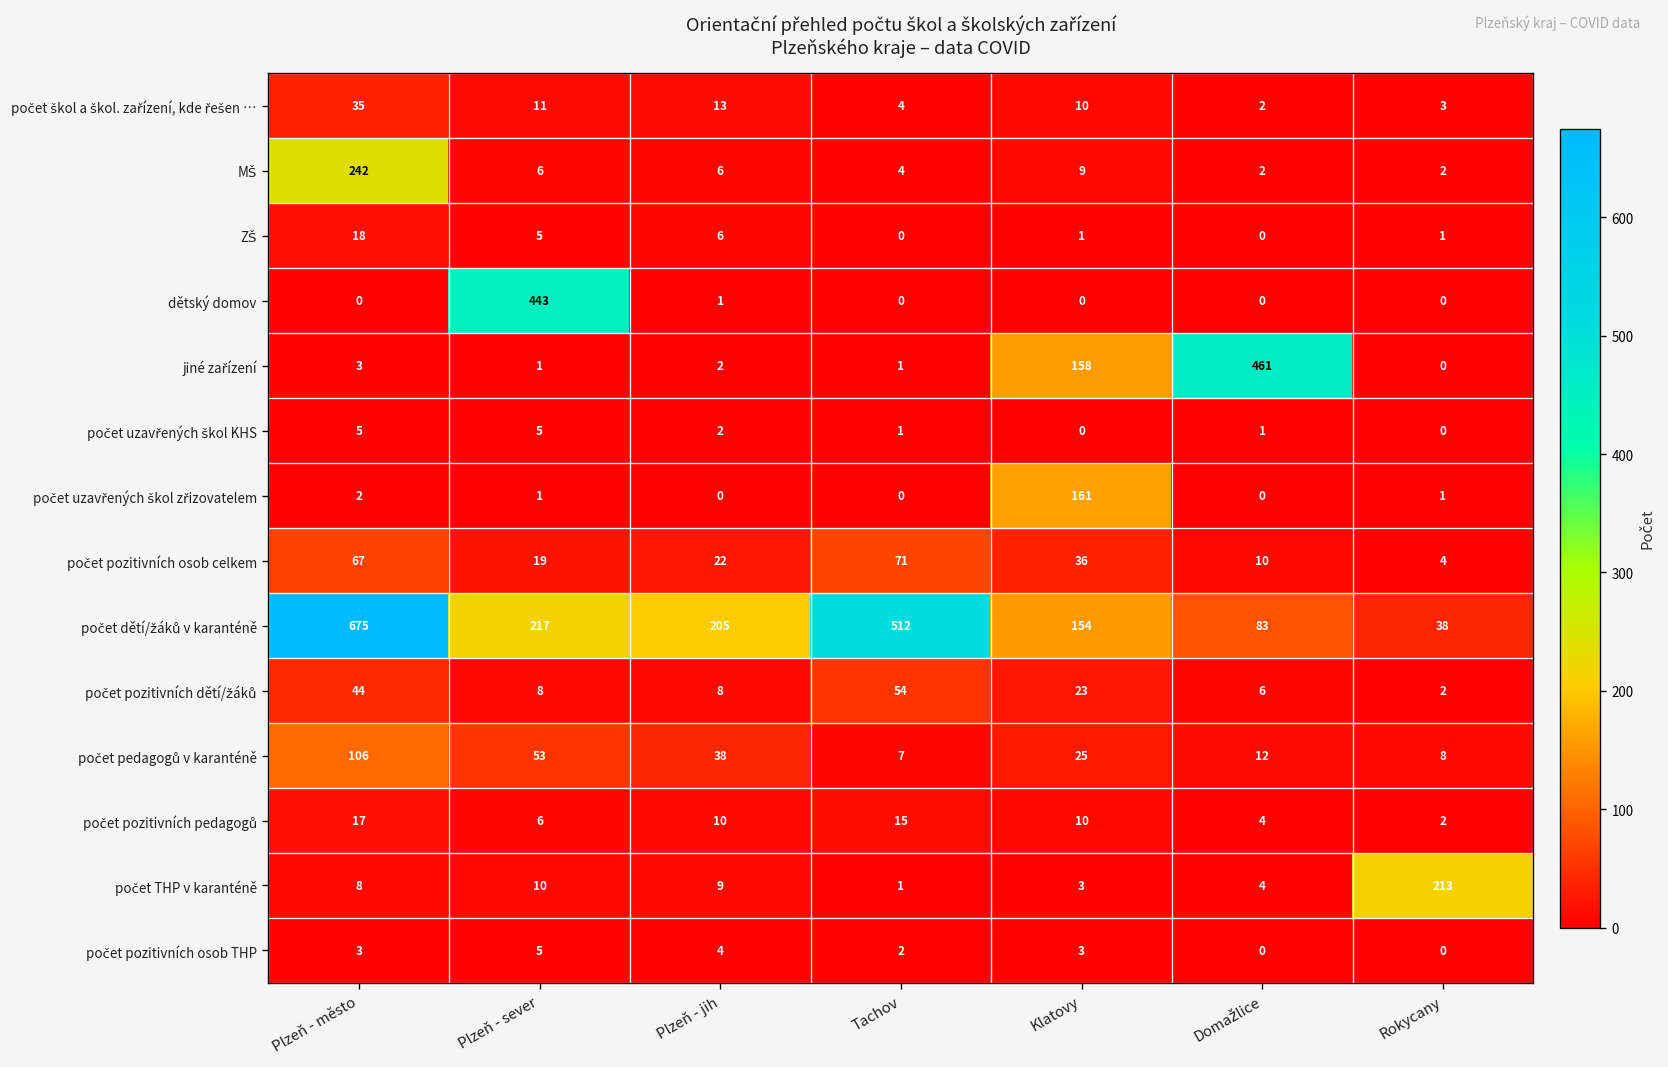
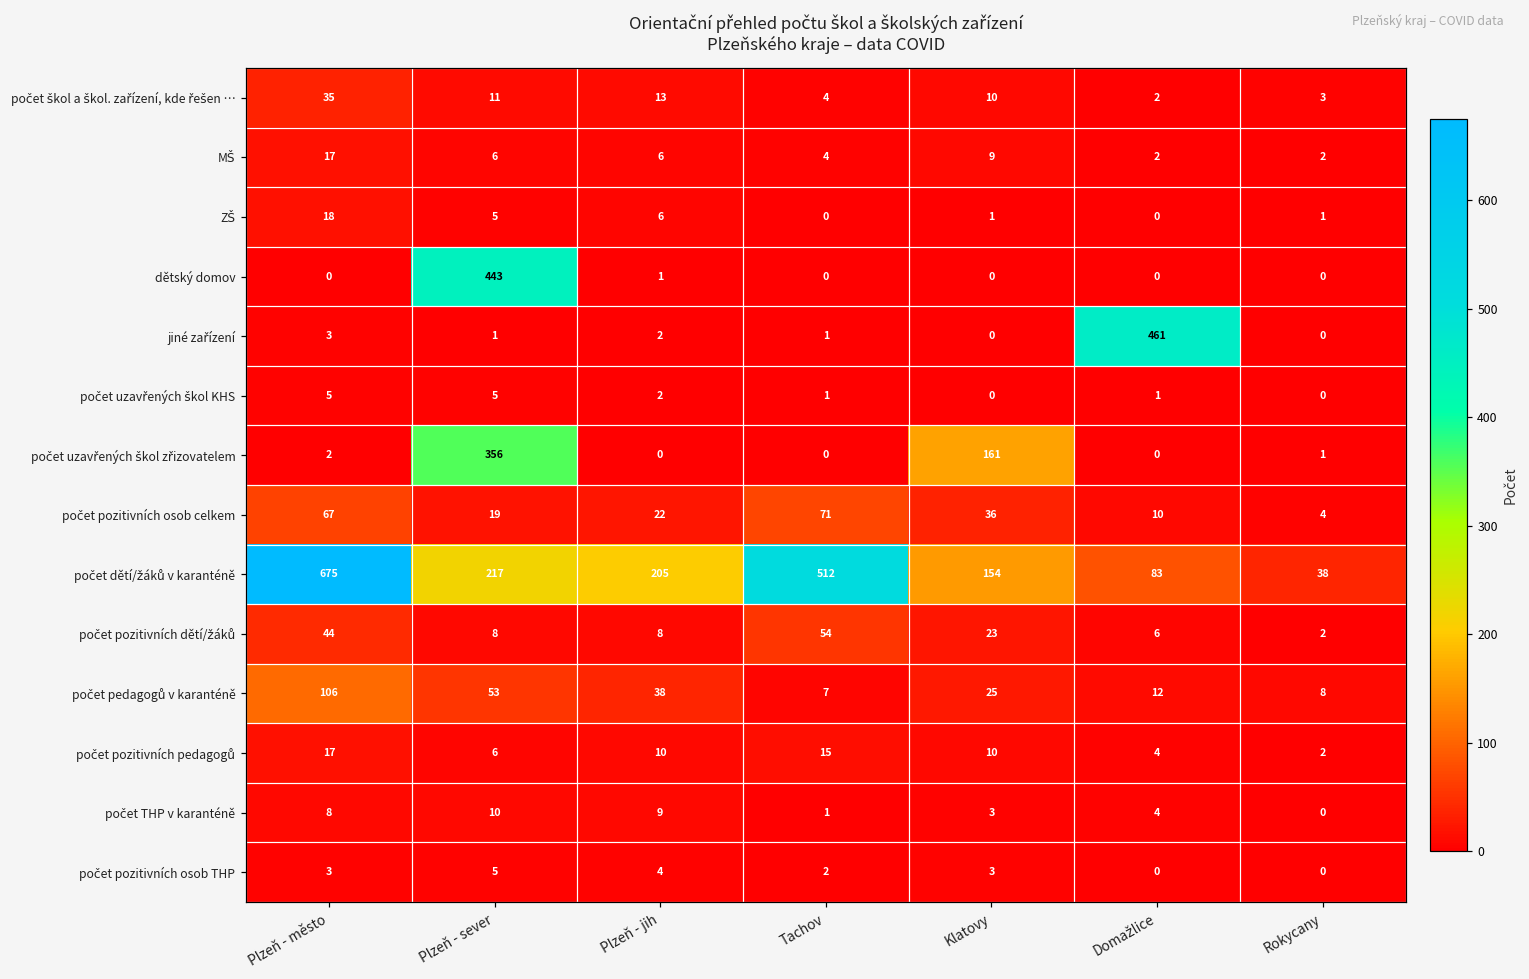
  {
    "počet škol a škol. zařízení, kde řešen …": {
      "Plzeň - město": 35,
      "Plzeň - sever": 11,
      "Plzeň - jih": 13,
      "Tachov": 4,
      "Klatovy": 10,
      "Domažlice": 2,
      "Rokycany": 3
    },
    "MŠ": {
-     "Plzeň - město": 242,
+     "Plzeň - město": 17,
      "Plzeň - sever": 6,
      "Plzeň - jih": 6,
      "Tachov": 4,
      "Klatovy": 9,
      "Domažlice": 2,
      "Rokycany": 2
    },
    "ZŠ": {
      "Plzeň - město": 18,
      "Plzeň - sever": 5,
      "Plzeň - jih": 6,
      "Tachov": 0,
      "Klatovy": 1,
      "Domažlice": 0,
      "Rokycany": 1
    },
    "dětský domov": {
      "Plzeň - město": 0,
      "Plzeň - sever": 443,
      "Plzeň - jih": 1,
      "Tachov": 0,
      "Klatovy": 0,
      "Domažlice": 0,
      "Rokycany": 0
    },
    "jiné zařízení": {
      "Plzeň - město": 3,
      "Plzeň - sever": 1,
      "Plzeň - jih": 2,
      "Tachov": 1,
-     "Klatovy": 158,
+     "Klatovy": 0,
      "Domažlice": 461,
      "Rokycany": 0
    },
    "počet uzavřených škol KHS": {
      "Plzeň - město": 5,
      "Plzeň - sever": 5,
      "Plzeň - jih": 2,
      "Tachov": 1,
      "Klatovy": 0,
      "Domažlice": 1,
      "Rokycany": 0
    },
    "počet uzavřených škol zřizovatelem": {
      "Plzeň - město": 2,
-     "Plzeň - sever": 1,
+     "Plzeň - sever": 356,
      "Plzeň - jih": 0,
      "Tachov": 0,
      "Klatovy": 161,
      "Domažlice": 0,
      "Rokycany": 1
    },
    "počet pozitivních osob celkem": {
      "Plzeň - město": 67,
      "Plzeň - sever": 19,
      "Plzeň - jih": 22,
      "Tachov": 71,
      "Klatovy": 36,
      "Domažlice": 10,
      "Rokycany": 4
    },
    "počet dětí/žáků v karanténě": {
      "Plzeň - město": 675,
      "Plzeň - sever": 217,
      "Plzeň - jih": 205,
      "Tachov": 512,
      "Klatovy": 154,
      "Domažlice": 83,
      "Rokycany": 38
    },
    "počet pozitivních dětí/žáků": {
      "Plzeň - město": 44,
      "Plzeň - sever": 8,
      "Plzeň - jih": 8,
      "Tachov": 54,
      "Klatovy": 23,
      "Domažlice": 6,
      "Rokycany": 2
    },
    "počet pedagogů v karanténě": {
      "Plzeň - město": 106,
      "Plzeň - sever": 53,
      "Plzeň - jih": 38,
      "Tachov": 7,
      "Klatovy": 25,
      "Domažlice": 12,
      "Rokycany": 8
    },
    "počet pozitivních pedagogů": {
      "Plzeň - město": 17,
      "Plzeň - sever": 6,
      "Plzeň - jih": 10,
      "Tachov": 15,
      "Klatovy": 10,
      "Domažlice": 4,
      "Rokycany": 2
    },
    "počet THP v karanténě": {
      "Plzeň - město": 8,
      "Plzeň - sever": 10,
      "Plzeň - jih": 9,
      "Tachov": 1,
      "Klatovy": 3,
      "Domažlice": 4,
-     "Rokycany": 213
+     "Rokycany": 0
    },
    "počet pozitivních osob THP": {
      "Plzeň - město": 3,
      "Plzeň - sever": 5,
      "Plzeň - jih": 4,
      "Tachov": 2,
      "Klatovy": 3,
      "Domažlice": 0,
      "Rokycany": 0
    }
  }
